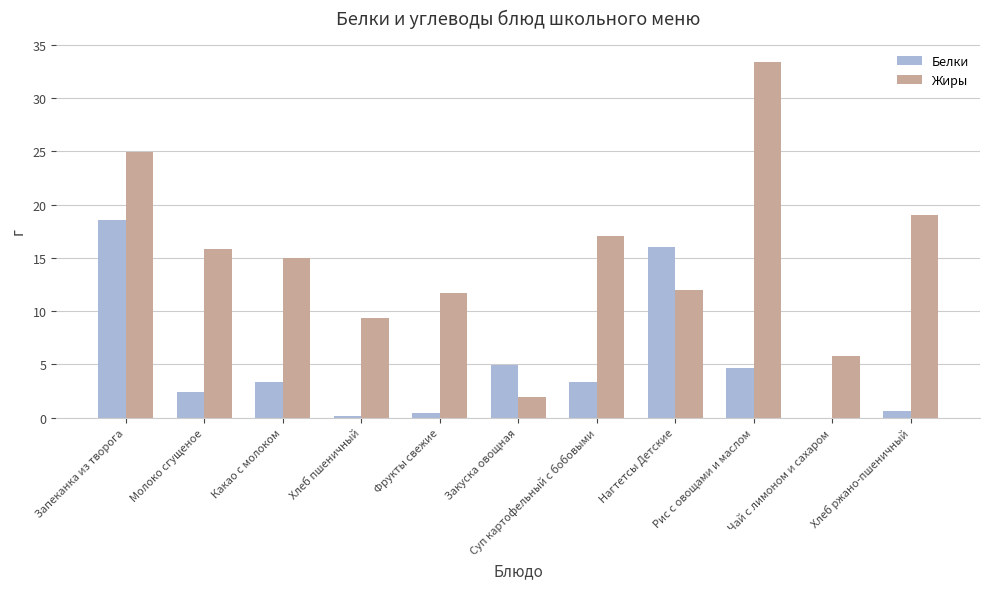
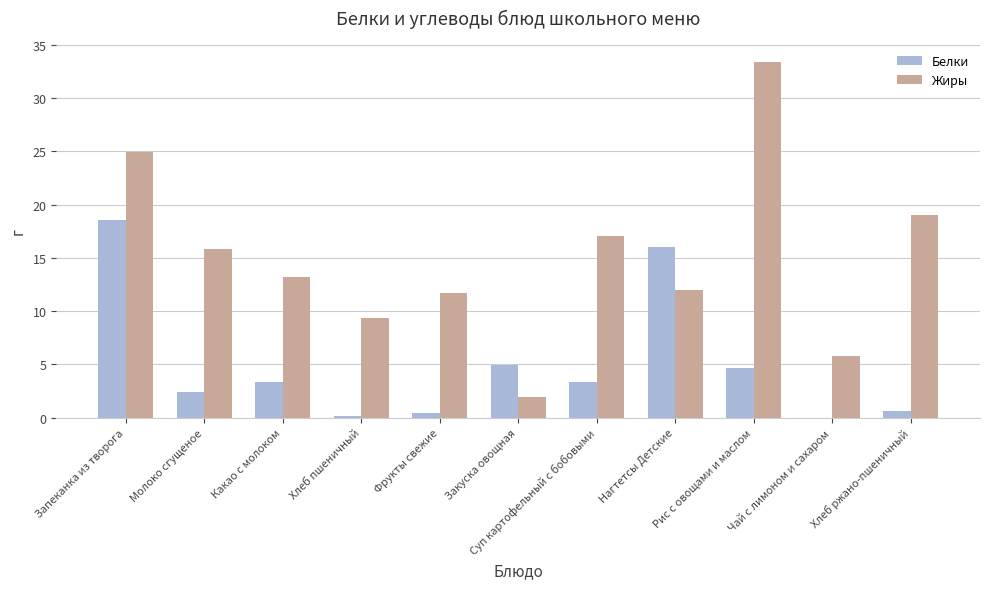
  {
    "Белки": {
      "Запеканка из творога": 18.6,
      "Молоко сгущеное": 2.4,
      "Какао с молоком": 3.3,
      "Фрукты свежие": 0.4,
      "Закуска овощная": 4.9,
      "Суп картофельный с бобовыми": 3.4,
      "Нагтетсы Детские": 16.0,
      "Рис с овощами и маслом": 4.6,
      "Хлеб ржано-пшеничный": 0.6
    },
    "Жиры": {
      "Запеканка из творога": 24.9,
      "Молоко сгущеное": 15.8,
-     "Какао с молоком": 15.0,
+     "Какао с молоком": 13.2,
      "Хлеб пшеничный": 9.4,
      "Фрукты свежие": 11.7,
      "Закуска овощная": 2.0,
      "Суп картофельный с бобовыми": 17.1,
      "Нагтетсы Детские": 12.0,
      "Рис с овощами и маслом": 33.4,
      "Чай с лимоном и сахаром": 5.8,
      "Хлеб ржано-пшеничный": 19.0
    }
  }
